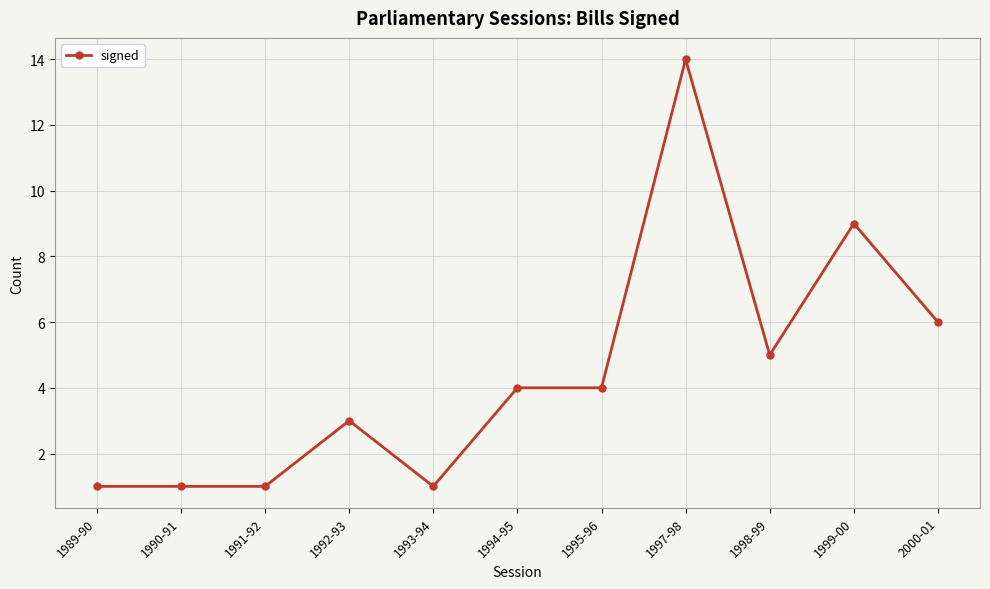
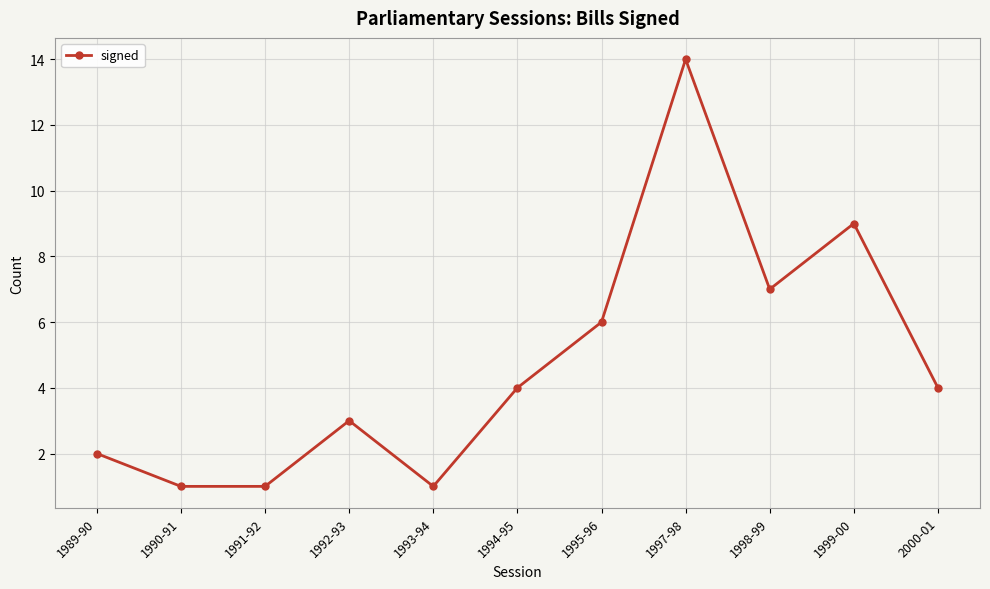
  {
-   "1989-90": 1,
+   "1989-90": 2,
    "1990-91": 1,
    "1991-92": 1,
    "1992-93": 3,
    "1993-94": 1,
    "1994-95": 4,
-   "1995-96": 4,
+   "1995-96": 6,
    "1997-98": 14,
-   "1998-99": 5,
+   "1998-99": 7,
    "1999-00": 9,
-   "2000-01": 6
+   "2000-01": 4
  }
